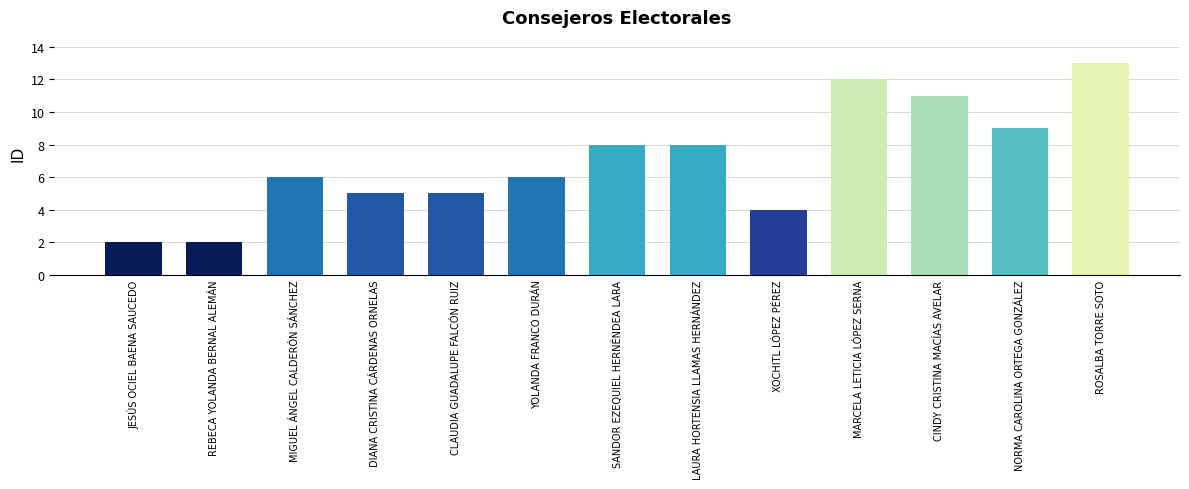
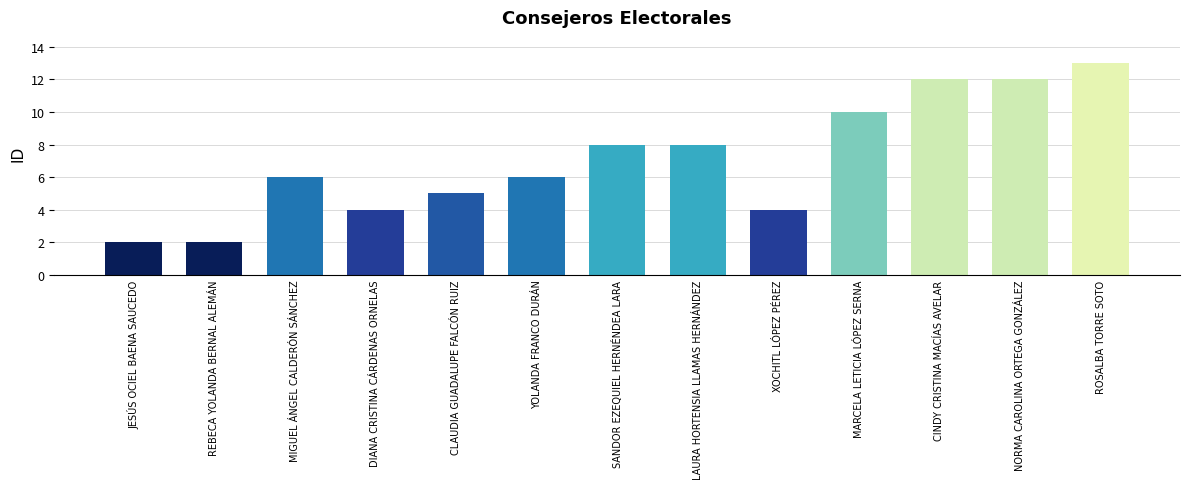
  {
    "JESÚS OCIEL BAENA SAUCEDO": 2,
    "REBECA YOLANDA BERNAL ALEMÁN": 2,
    "MIGUEL ÁNGEL CALDERÓN SÁNCHEZ": 6,
-   "DIANA CRISTINA CÁRDENAS ORNELAS": 5,
+   "DIANA CRISTINA CÁRDENAS ORNELAS": 4,
    "CLAUDIA GUADALUPE FALCÓN RUIZ": 5,
    "YOLANDA FRANCO DURÁN": 6,
    "SANDOR EZEQUIEL HERNÉNDEA LARA": 8,
    "LAURA HORTENSIA LLAMAS HERNÁNDEZ": 8,
    "XOCHITL LÓPEZ PÉREZ": 4,
-   "MARCELA LETICIA LÓPEZ SERNA": 12,
-   "CINDY CRISTINA MACÍAS AVELAR": 11,
-   "NORMA CAROLINA ORTEGA GONZÁLEZ": 9,
+   "MARCELA LETICIA LÓPEZ SERNA": 10,
+   "CINDY CRISTINA MACÍAS AVELAR": 12,
+   "NORMA CAROLINA ORTEGA GONZÁLEZ": 12,
    "ROSALBA TORRE SOTO": 13
  }
